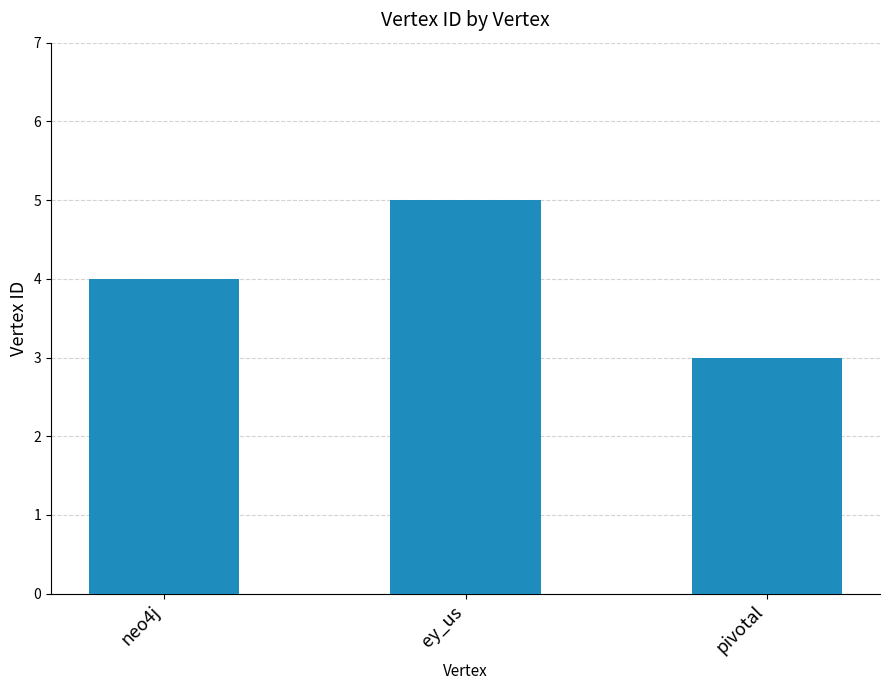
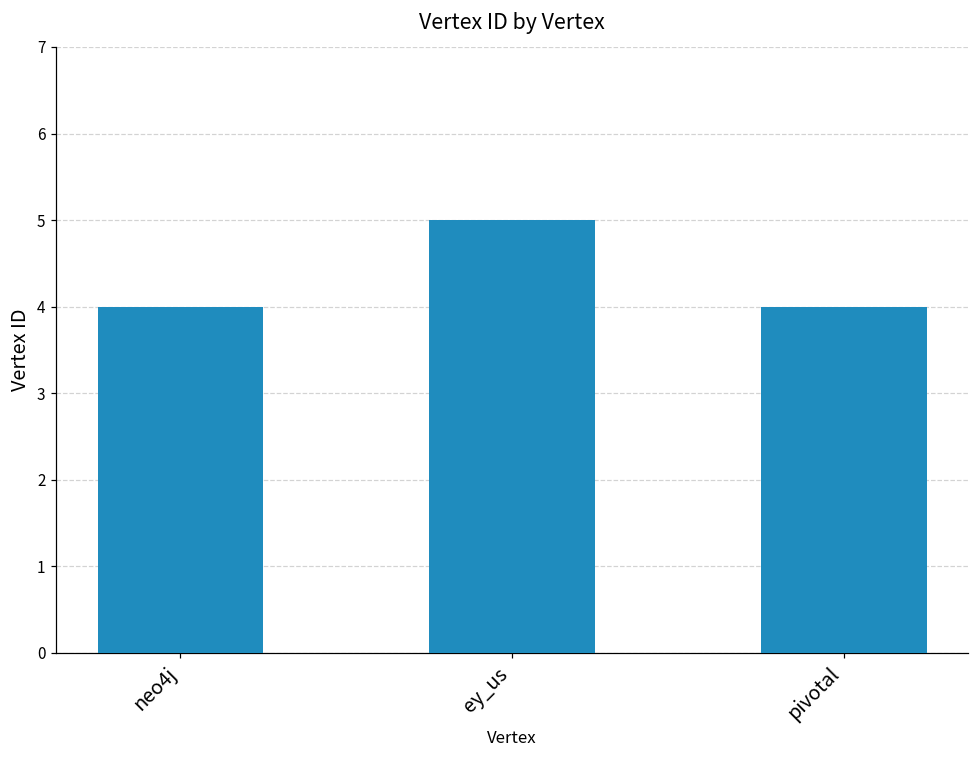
  {
    "neo4j": 4,
    "ey_us": 5,
-   "pivotal": 3
+   "pivotal": 4
  }
